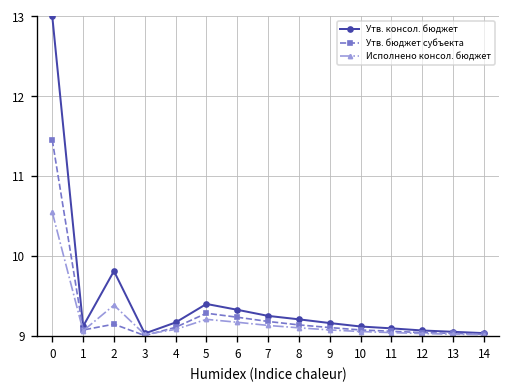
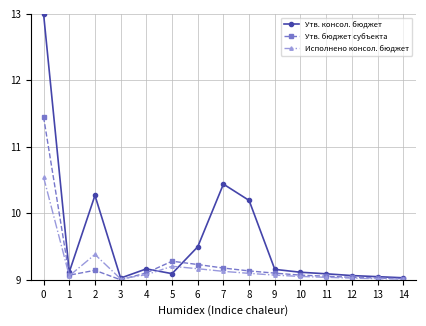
  {
    "Утв. консол. бюджет": {
      "0": 13.0,
      "1": 9.1,
-     "2": 9.8,
+     "2": 10.3,
      "4": 9.2,
-     "5": 9.4,
-     "6": 9.3,
-     "7": 9.2,
-     "8": 9.2,
+     "5": 9.1,
+     "6": 9.5,
+     "7": 10.4,
+     "8": 10.2,
      "9": 9.2,
      "10": 9.1
    }
  }
